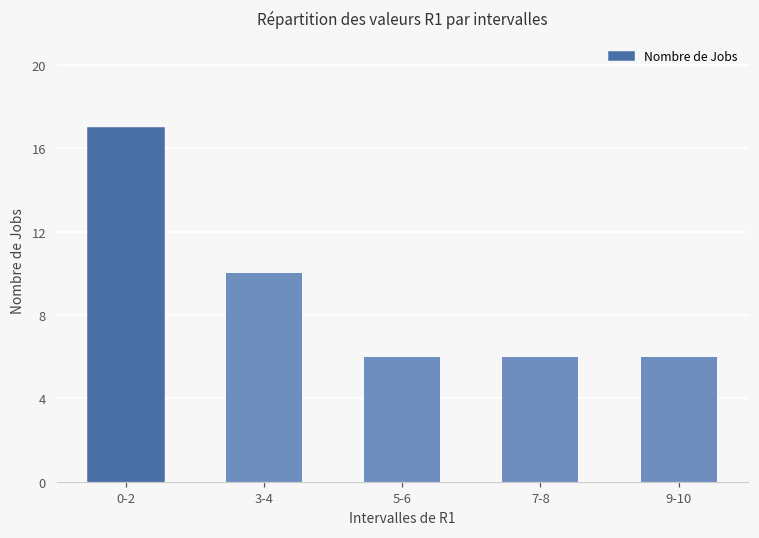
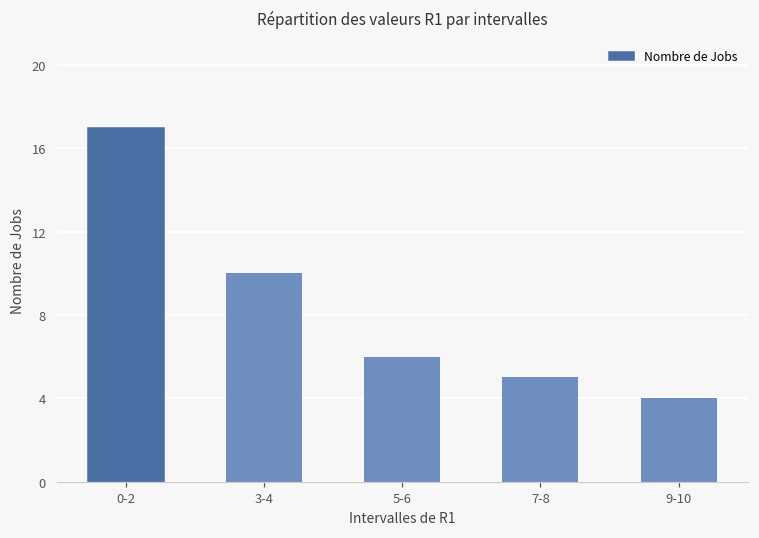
  {
    "0-2": 17,
    "3-4": 10,
    "5-6": 6,
-   "7-8": 6,
-   "9-10": 6
+   "7-8": 5,
+   "9-10": 4
  }
